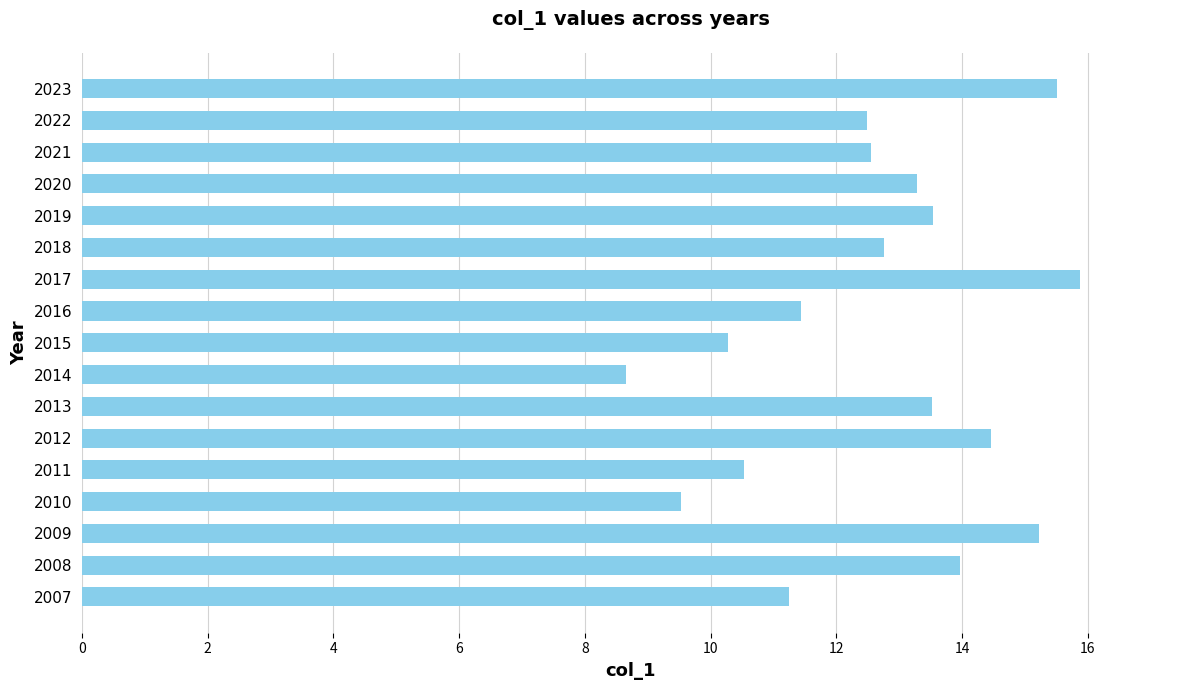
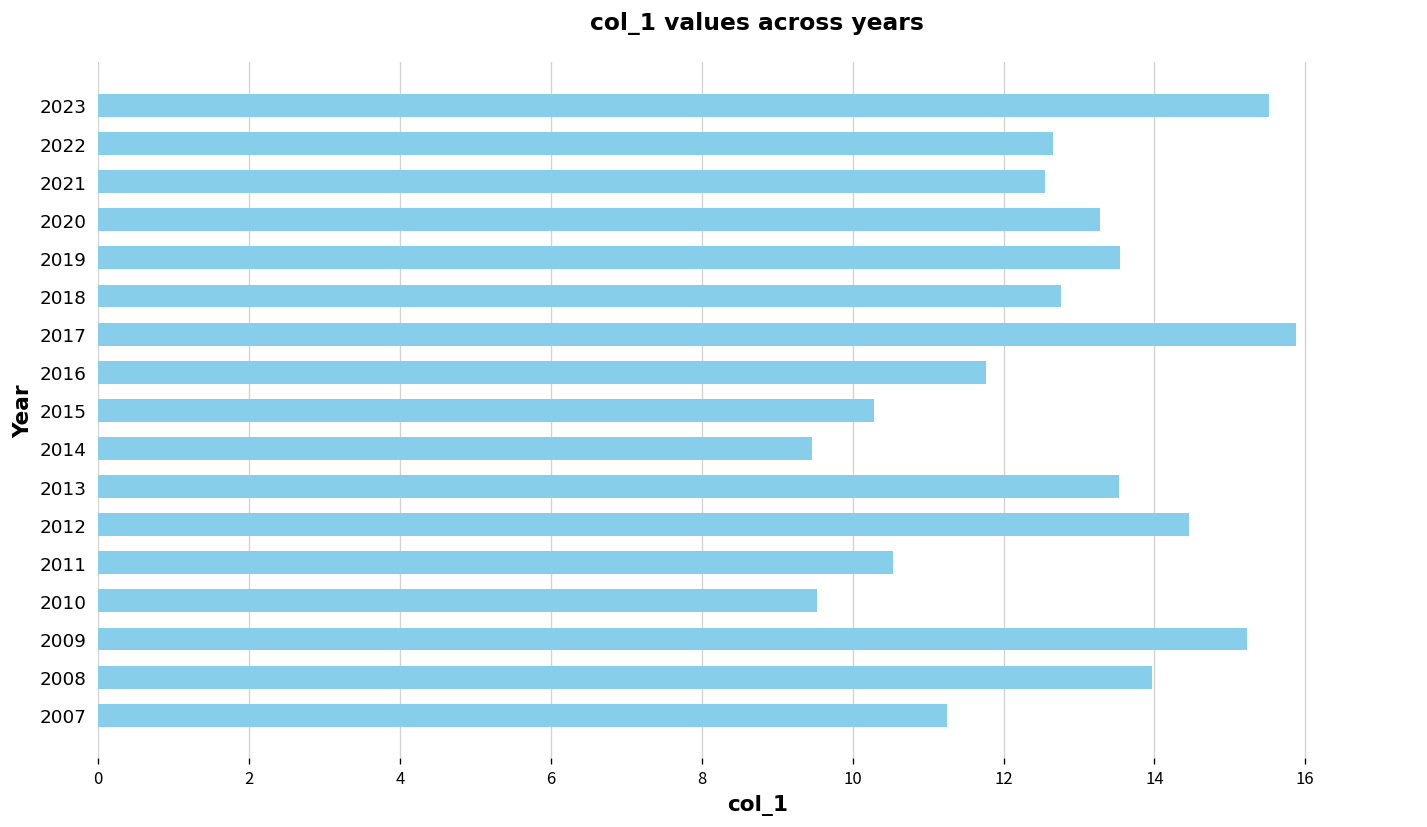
  {
    "2023": 15.5,
-   "2022": 12.5,
+   "2022": 12.7,
    "2021": 12.6,
    "2020": 13.3,
    "2019": 13.5,
    "2018": 12.8,
    "2017": 15.9,
-   "2016": 11.4,
+   "2016": 11.8,
    "2015": 10.3,
-   "2014": 8.6,
+   "2014": 9.5,
    "2013": 13.5,
    "2012": 14.5,
    "2011": 10.5,
    "2010": 9.5,
    "2009": 15.2,
    "2008": 14.0,
    "2007": 11.3
  }
